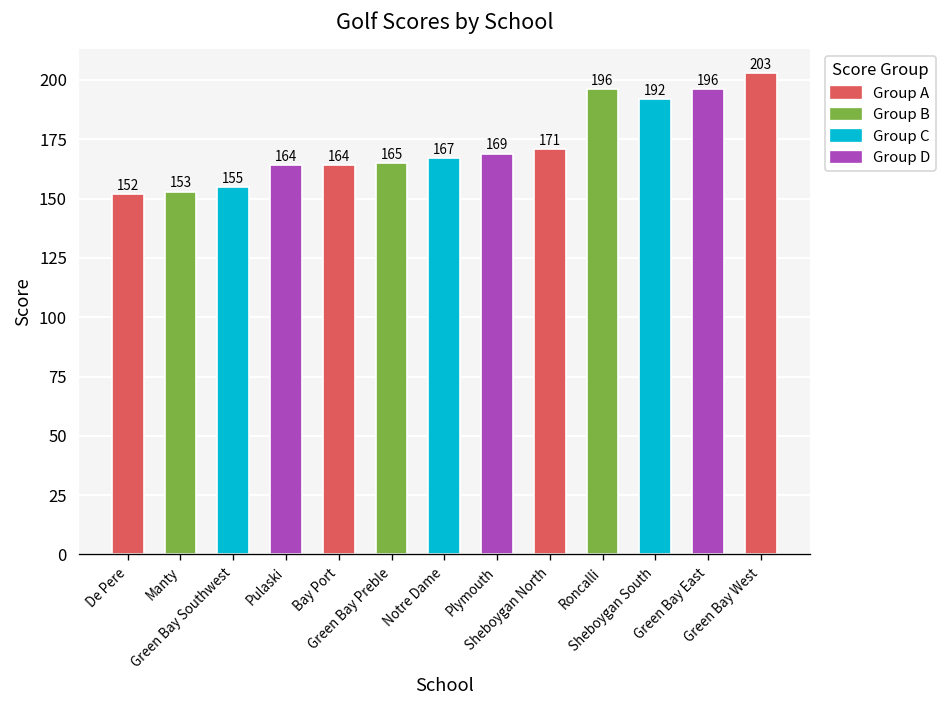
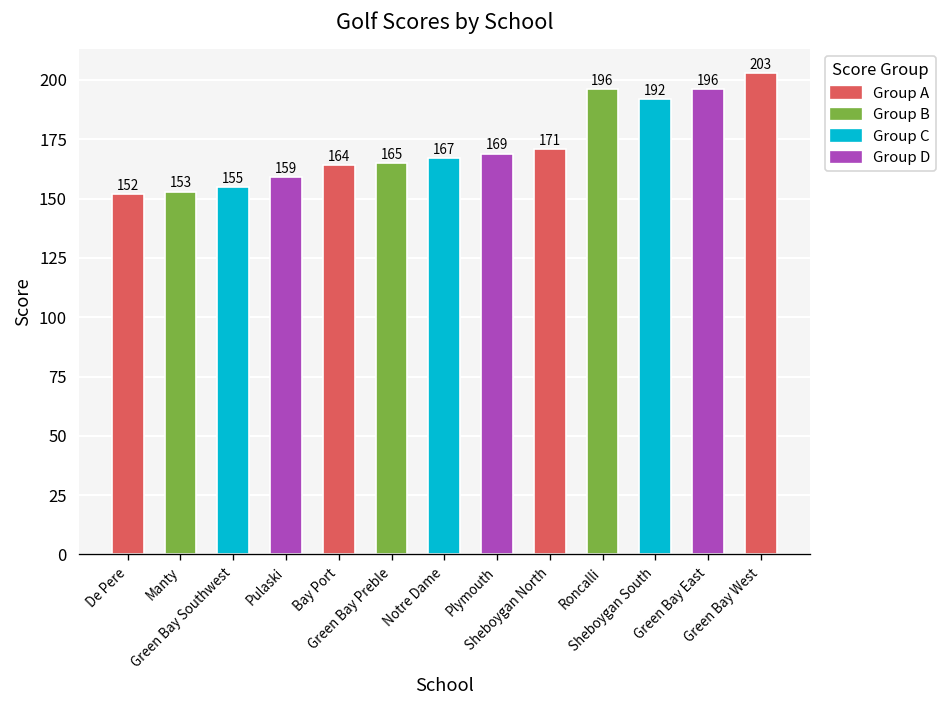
  {
    "De Pere": 152,
    "Manty": 153,
    "Green Bay Southwest": 155,
-   "Pulaski": 164,
+   "Pulaski": 159,
    "Bay Port": 164,
    "Green Bay Preble": 165,
    "Notre Dame": 167,
    "Plymouth": 169,
    "Sheboygan North": 171,
    "Roncalli": 196,
    "Sheboygan South": 192,
    "Green Bay East": 196,
    "Green Bay West": 203
  }
